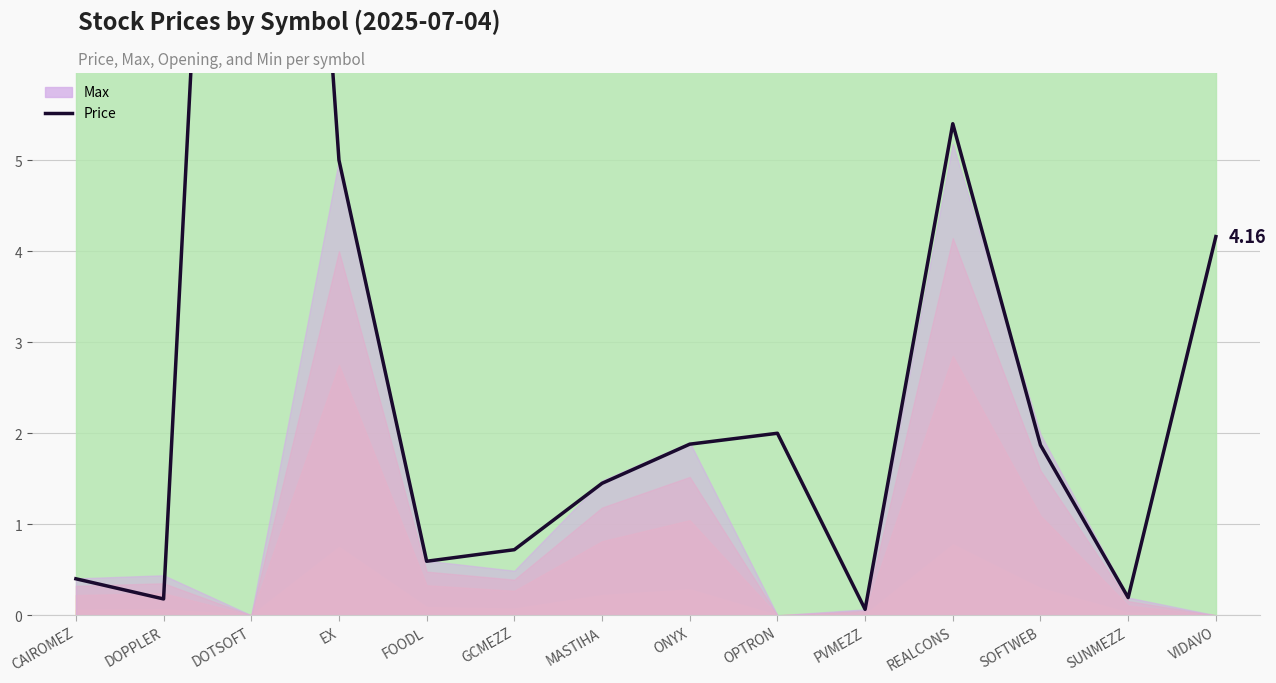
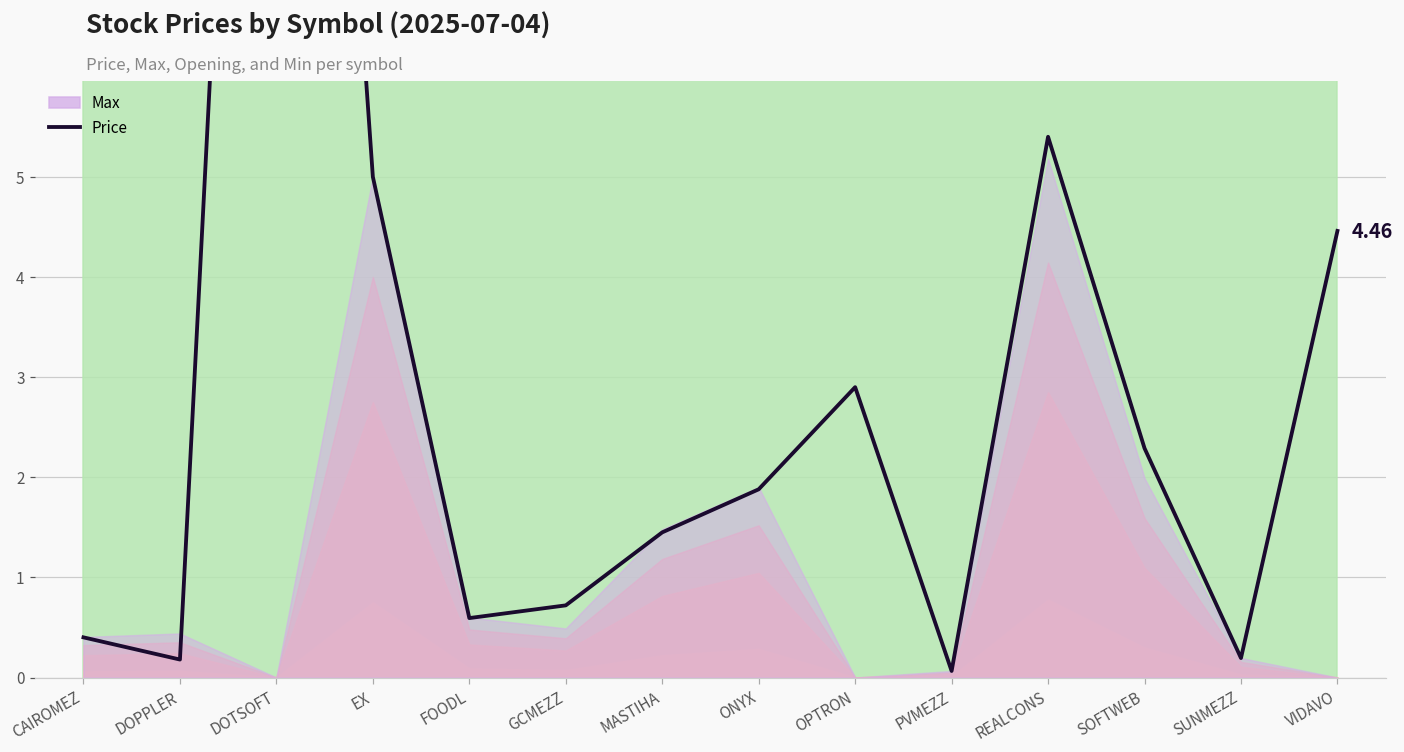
  {
    "Price": {
-     "OPTRON": 2.0,
-     "SOFTWEB": 1.9,
-     "VIDAVO": 4.16
+     "OPTRON": 2.9,
+     "SOFTWEB": 2.3,
+     "VIDAVO": 4.46
    }
  }
